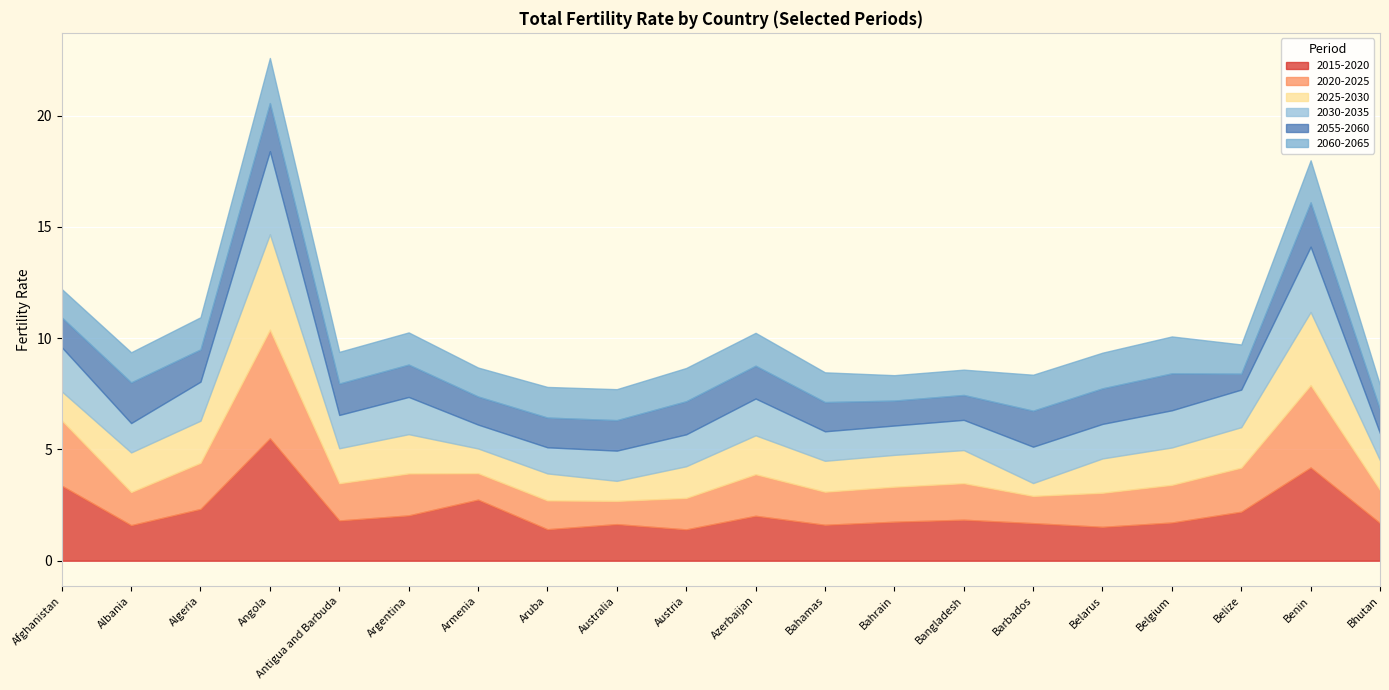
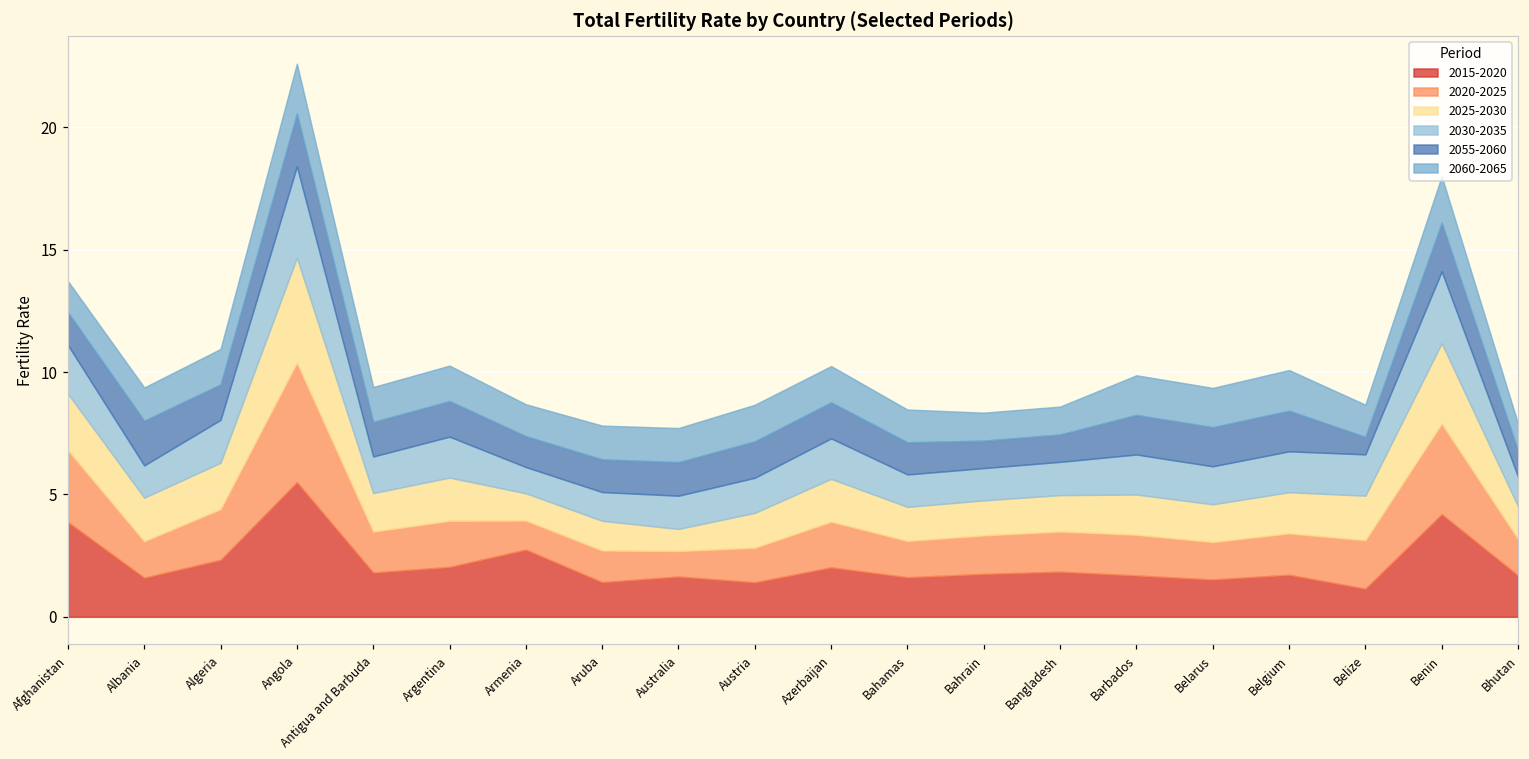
  {
    "2015-2020": {
-     "Afghanistan": 3.4,
+     "Afghanistan": 3.9,
      "Albania": 1.6,
      "Algeria": 2.3,
      "Angola": 5.5,
      "Antigua and Barbuda": 1.8,
      "Argentina": 2.0,
      "Armenia": 2.7,
      "Aruba": 1.4,
      "Australia": 1.6,
      "Austria": 1.4,
      "Azerbaijan": 2.0,
      "Bahamas": 1.6,
      "Bahrain": 1.8,
      "Bangladesh": 1.8,
      "Barbados": 1.7,
      "Belarus": 1.5,
      "Belgium": 1.7,
-     "Belize": 2.2,
+     "Belize": 1.1,
      "Benin": 4.2,
      "Bhutan": 1.7
    },
    "2020-2025": {
      "Afghanistan": 2.9,
      "Albania": 1.5,
      "Algeria": 2.1,
      "Angola": 4.9,
      "Antigua and Barbuda": 1.7,
      "Argentina": 1.9,
      "Armenia": 1.2,
      "Aruba": 1.3,
      "Australia": 1.0,
      "Austria": 1.4,
      "Azerbaijan": 1.9,
      "Bahamas": 1.5,
      "Bahrain": 1.6,
      "Bangladesh": 1.6,
-     "Barbados": 1.2,
+     "Barbados": 1.7,
      "Belarus": 1.5,
      "Belgium": 1.7,
      "Belize": 2.0,
      "Benin": 3.7,
      "Bhutan": 1.5
    },
    "2025-2030": {
-     "Afghanistan": 1.3,
+     "Afghanistan": 2.3,
      "Albania": 1.8,
      "Algeria": 1.9,
      "Angola": 4.3,
      "Antigua and Barbuda": 1.6,
      "Argentina": 1.8,
      "Armenia": 1.1,
      "Aruba": 1.2,
      "Australia": 0.9,
      "Austria": 1.4,
      "Azerbaijan": 1.7,
      "Bahamas": 1.4,
      "Bahrain": 1.4,
      "Bangladesh": 1.5,
-     "Barbados": 0.6,
+     "Barbados": 1.6,
      "Belarus": 1.5,
      "Belgium": 1.7,
      "Belize": 1.8,
      "Benin": 3.3,
      "Bhutan": 1.3
    },
    "2055-2060": {
      "Afghanistan": 1.3,
      "Albania": 1.8,
      "Algeria": 1.4,
      "Angola": 2.2,
      "Antigua and Barbuda": 1.4,
      "Argentina": 1.5,
      "Armenia": 1.3,
      "Aruba": 1.3,
      "Australia": 1.4,
      "Austria": 1.5,
      "Azerbaijan": 1.5,
      "Bahamas": 1.3,
      "Bahrain": 1.1,
      "Bangladesh": 1.1,
      "Barbados": 1.6,
      "Belarus": 1.6,
      "Belgium": 1.7,
      "Belize": 0.7,
      "Benin": 2.0,
      "Bhutan": 1.1
    }
  }
